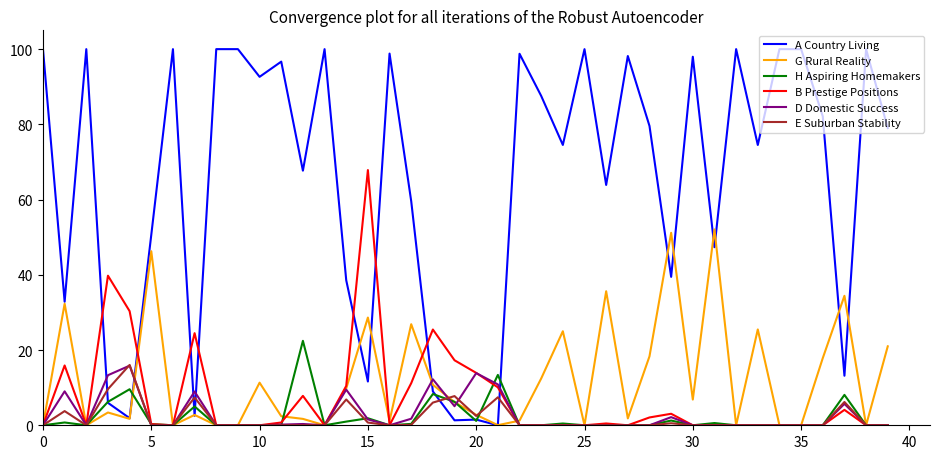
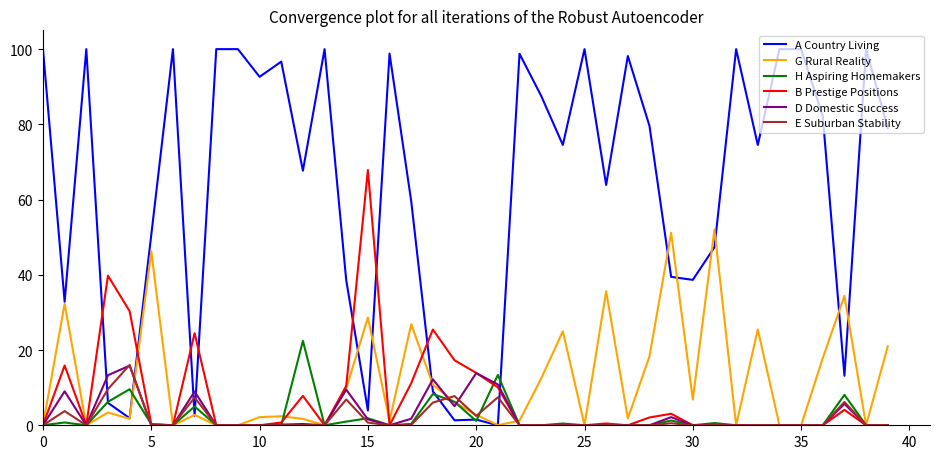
  {
    "A Country Living": {
      "0": 100,
      "5": 51,
      "10": 93,
-     "15": 12,
+     "15": 4,
      "25": 100,
-     "30": 98
+     "30": 39
    },
    "G Rural Reality": {
      "5": 46,
-     "10": 11,
+     "10": 2,
      "15": 29,
      "30": 7
    },
    "B Prestige Positions": {
      "15": 68
    },
    "E Suburban Stability": {
      "15": 1
    }
  }
